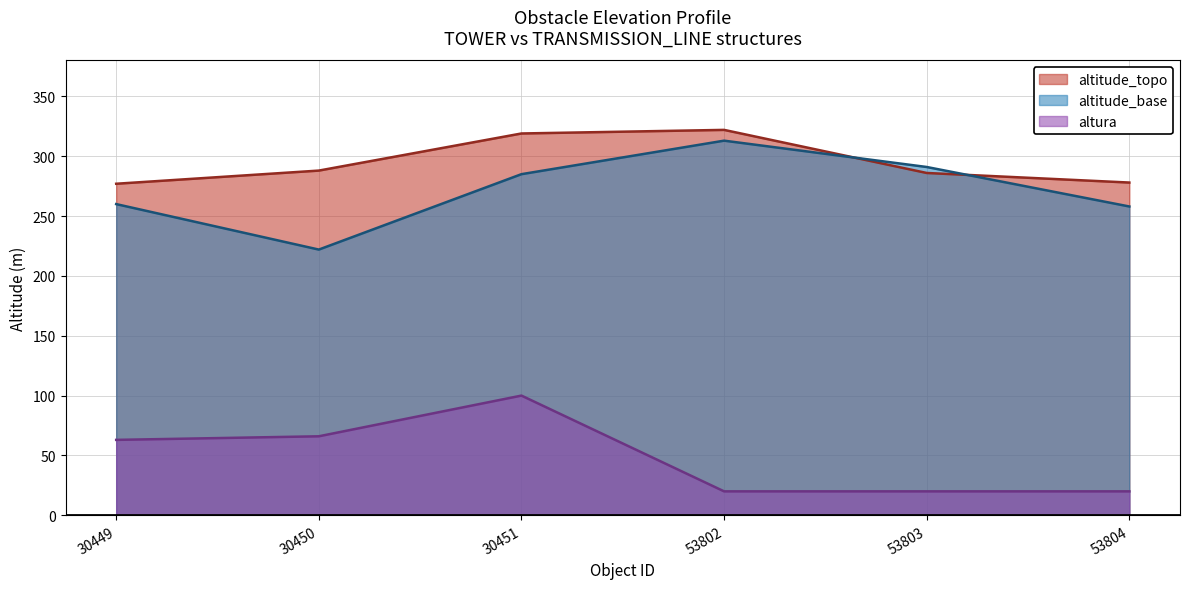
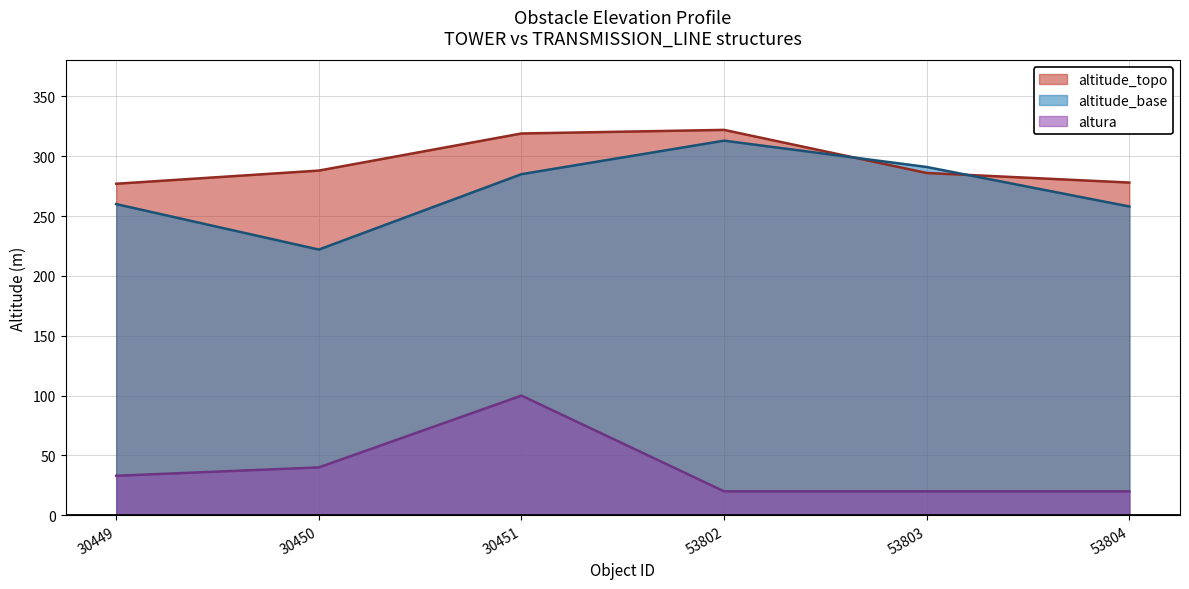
  {
    "altitude_topo": {
      "30449": 277,
      "30450": 288,
      "30451": 319,
      "53802": 322,
      "53803": 286,
      "53804": 278
    },
    "altitude_base": {
      "30449": 260,
      "30450": 222,
      "30451": 285,
      "53802": 313,
      "53803": 291,
      "53804": 258
    },
    "altura": {
-     "30449": 63,
-     "30450": 66,
+     "30449": 33,
+     "30450": 40,
      "30451": 100,
      "53802": 20,
      "53803": 20,
      "53804": 20
    }
  }
